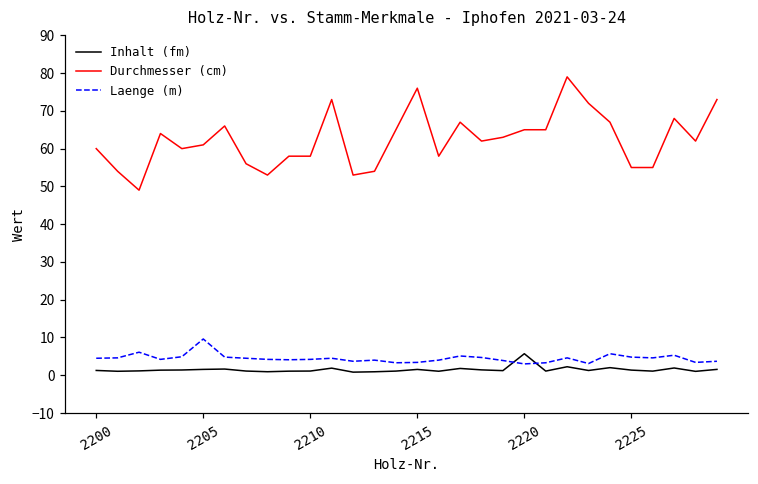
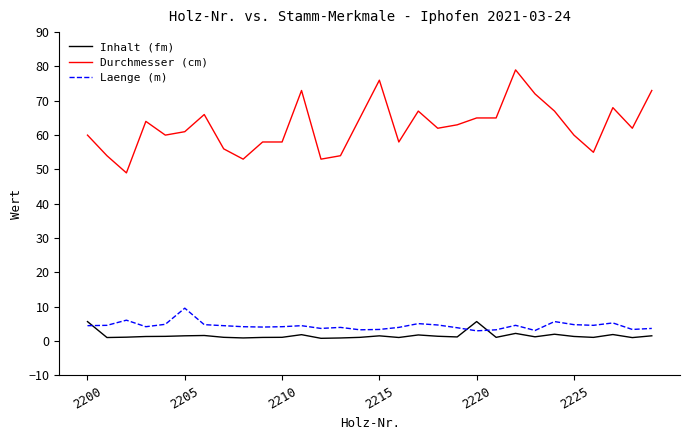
  {
    "Inhalt (fm)": {
-     "2200": 1,
+     "2200": 6,
      "2205": 2,
      "2210": 1,
      "2215": 2,
      "2220": 6,
      "2225": 1
    },
    "Durchmesser (cm)": {
      "2200": 60,
      "2205": 61,
      "2210": 58,
      "2215": 76,
      "2220": 65,
-     "2225": 55
+     "2225": 60
    },
    "Laenge (m)": {
      "2200": 5,
      "2205": 10,
      "2210": 4,
      "2215": 3,
      "2220": 3,
      "2225": 5
    }
  }
